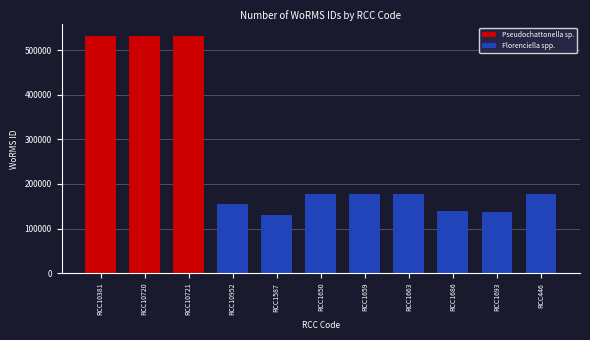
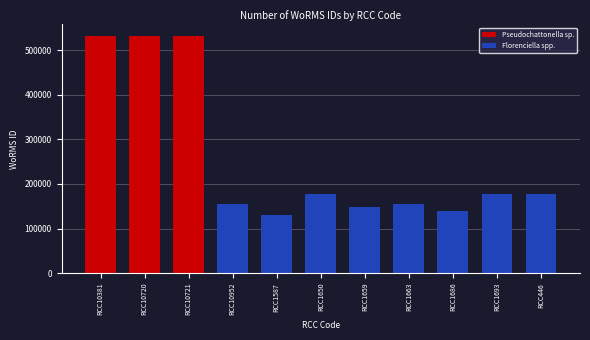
  {
    "RCC10381": 530000,
    "RCC10720": 530000,
    "RCC10721": 530000,
    "RCC10952": 160000,
    "RCC1587": 130000,
    "RCC1650": 180000,
-   "RCC1659": 180000,
-   "RCC1663": 180000,
+   "RCC1659": 150000,
+   "RCC1663": 150000,
    "RCC1686": 140000,
-   "RCC1693": 140000,
+   "RCC1693": 180000,
    "RCC446": 180000
  }
